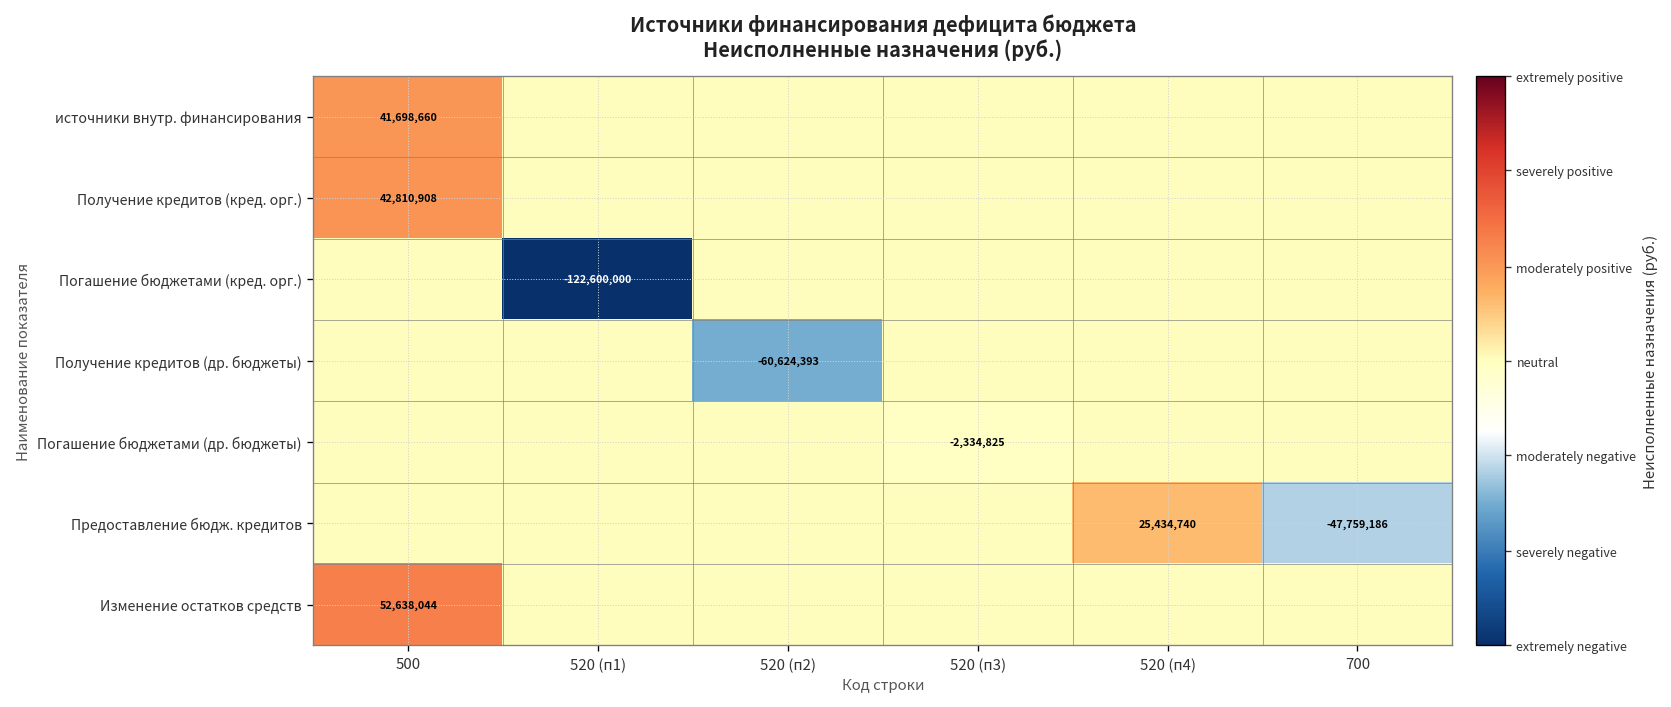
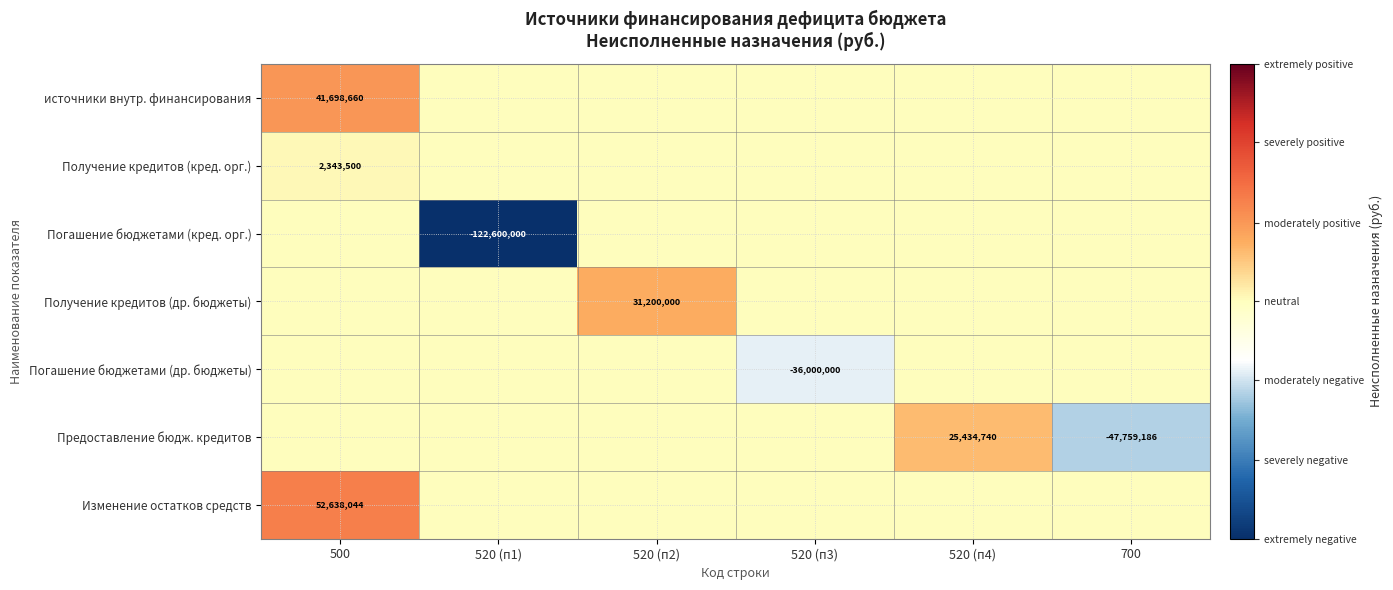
  {
    "источники внутр. финансирования": {
      "500": "41,698,660"
    },
    "Получение кредитов (кред. орг.)": {
-     "500": "42,810,908"
+     "500": "2,343,500"
    },
    "Погашение бюджетами (кред. орг.)": {
      "520 (п1)": "-122,600,000"
    },
    "Получение кредитов (др. бюджеты)": {
-     "520 (п2)": "-60,624,393"
+     "520 (п2)": "31,200,000"
    },
    "Погашение бюджетами (др. бюджеты)": {
-     "520 (п3)": "-2,334,825"
+     "520 (п3)": "-36,000,000"
    },
    "Предоставление бюдж. кредитов": {
      "520 (п4)": "25,434,740",
      "700": "-47,759,186"
    },
    "Изменение остатков средств": {
      "500": "52,638,044"
    }
  }
